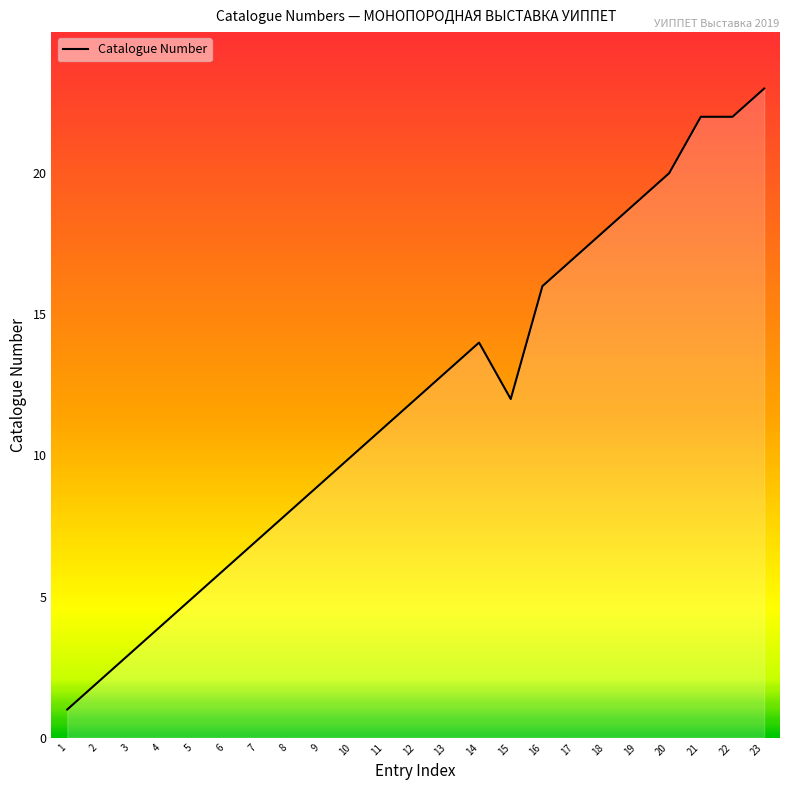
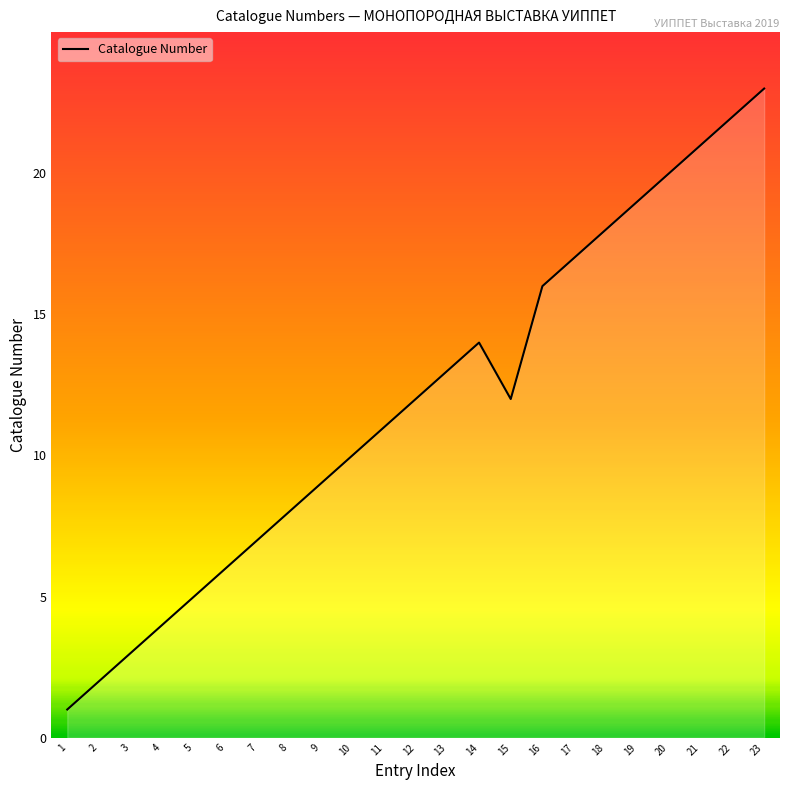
  {
    "1": 1,
    "2": 2,
    "3": 3,
    "4": 4,
    "5": 5,
    "6": 6,
    "7": 7,
    "8": 8,
    "9": 9,
    "10": 10,
    "11": 11,
    "12": 12,
    "13": 13,
    "14": 14,
    "15": 12,
    "16": 16,
    "17": 17,
    "18": 18,
    "19": 19,
    "20": 20,
-   "21": 22,
+   "21": 21,
    "22": 22,
    "23": 23
  }
